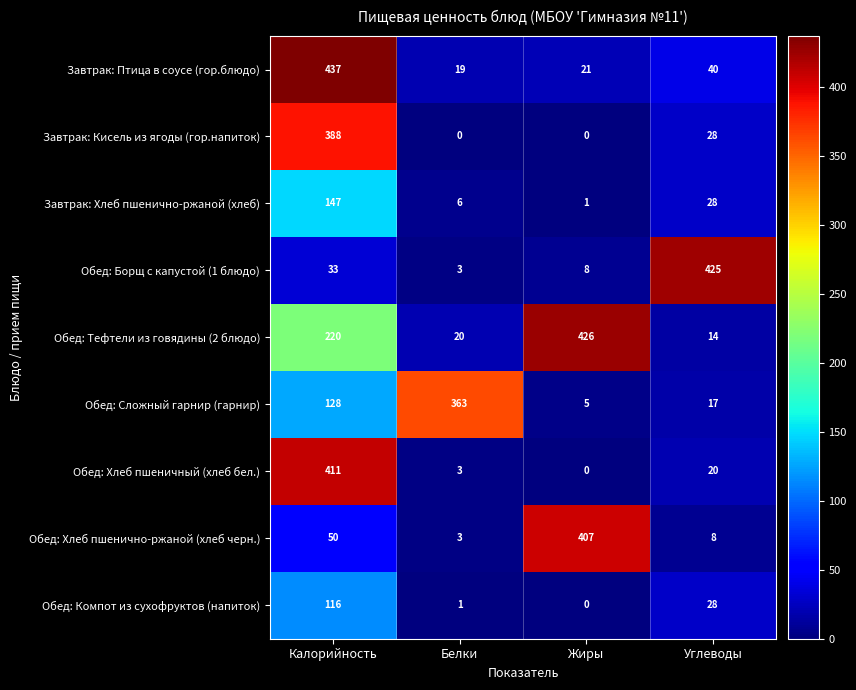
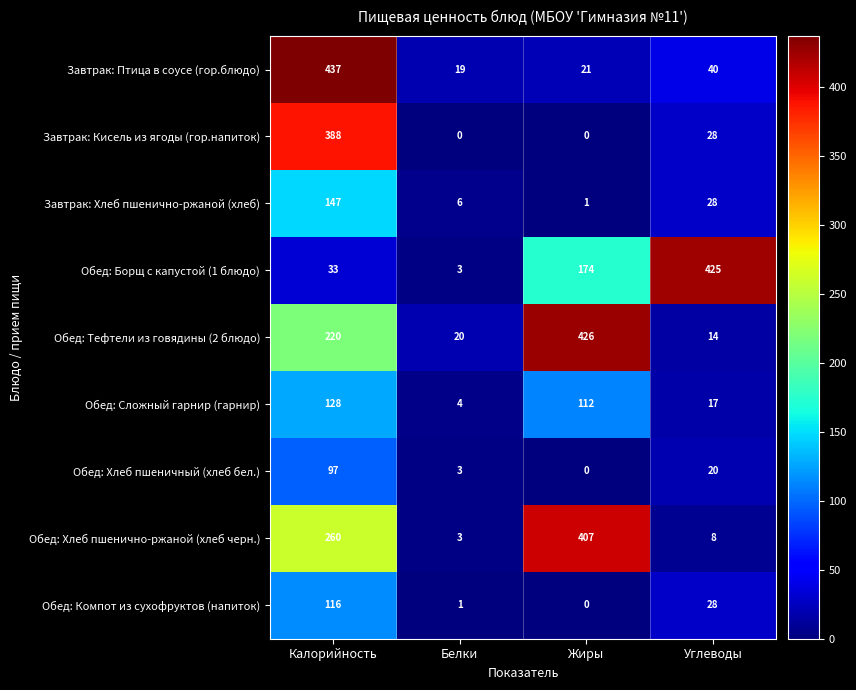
  {
    "Завтрак: Птица в соусе (гор.блюдо)": {
      "Калорийность": 437,
      "Белки": 19,
      "Жиры": 21,
      "Углеводы": 40
    },
    "Завтрак: Кисель из ягоды (гор.напиток)": {
      "Калорийность": 388,
      "Белки": 0,
      "Жиры": 0,
      "Углеводы": 28
    },
    "Завтрак: Хлеб пшенично-ржаной (хлеб)": {
      "Калорийность": 147,
      "Белки": 6,
      "Жиры": 1,
      "Углеводы": 28
    },
    "Обед: Борщ с капустой (1 блюдо)": {
      "Калорийность": 33,
      "Белки": 3,
-     "Жиры": 8,
+     "Жиры": 174,
      "Углеводы": 425
    },
    "Обед: Тефтели из говядины (2 блюдо)": {
      "Калорийность": 220,
      "Белки": 20,
      "Жиры": 426,
      "Углеводы": 14
    },
    "Обед: Сложный гарнир (гарнир)": {
      "Калорийность": 128,
-     "Белки": 363,
-     "Жиры": 5,
+     "Белки": 4,
+     "Жиры": 112,
      "Углеводы": 17
    },
    "Обед: Хлеб пшеничный (хлеб бел.)": {
-     "Калорийность": 411,
+     "Калорийность": 97,
      "Белки": 3,
      "Жиры": 0,
      "Углеводы": 20
    },
    "Обед: Хлеб пшенично-ржаной (хлеб черн.)": {
-     "Калорийность": 50,
+     "Калорийность": 260,
      "Белки": 3,
      "Жиры": 407,
      "Углеводы": 8
    },
    "Обед: Компот из сухофруктов (напиток)": {
      "Калорийность": 116,
      "Белки": 1,
      "Жиры": 0,
      "Углеводы": 28
    }
  }
